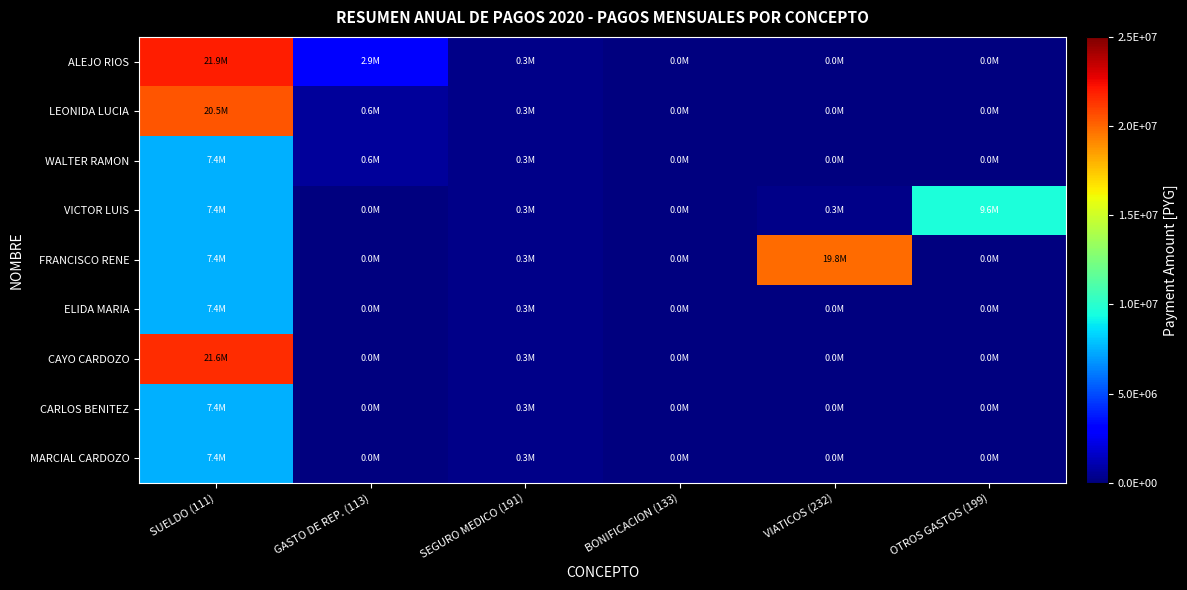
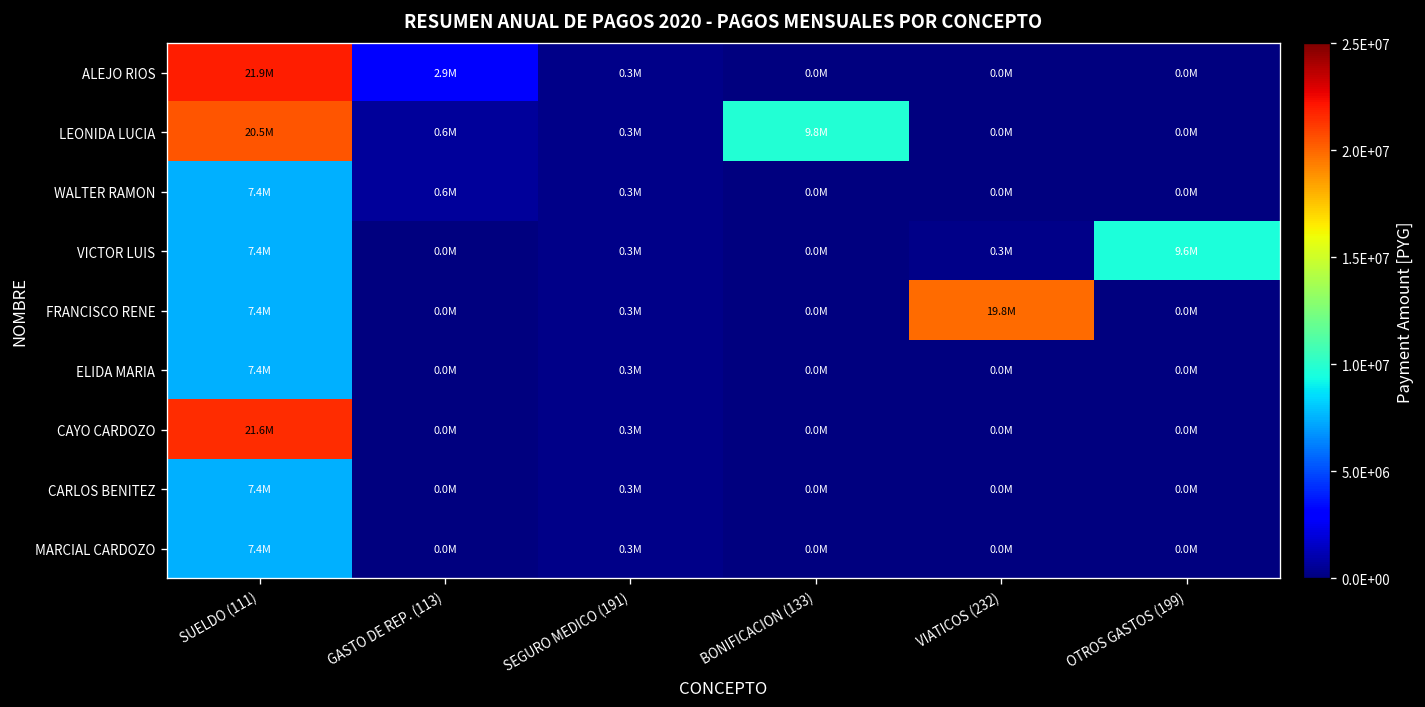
  {
    "ALEJO RIOS": {
      "SUELDO (111)": "21.9M",
      "GASTO DE REP. (113)": "2.9M",
      "SEGURO MEDICO (191)": "0.3M",
      "BONIFICACION (133)": "0.0M",
      "VIATICOS (232)": "0.0M",
      "OTROS GASTOS (199)": "0.0M"
    },
    "LEONIDA LUCIA": {
      "SUELDO (111)": "20.5M",
      "GASTO DE REP. (113)": "0.6M",
      "SEGURO MEDICO (191)": "0.3M",
-     "BONIFICACION (133)": "0.0M",
+     "BONIFICACION (133)": "9.8M",
      "VIATICOS (232)": "0.0M",
      "OTROS GASTOS (199)": "0.0M"
    },
    "WALTER RAMON": {
      "SUELDO (111)": "7.4M",
      "GASTO DE REP. (113)": "0.6M",
      "SEGURO MEDICO (191)": "0.3M",
      "BONIFICACION (133)": "0.0M",
      "VIATICOS (232)": "0.0M",
      "OTROS GASTOS (199)": "0.0M"
    },
    "VICTOR LUIS": {
      "SUELDO (111)": "7.4M",
      "GASTO DE REP. (113)": "0.0M",
      "SEGURO MEDICO (191)": "0.3M",
      "BONIFICACION (133)": "0.0M",
      "VIATICOS (232)": "0.3M",
      "OTROS GASTOS (199)": "9.6M"
    },
    "FRANCISCO RENE": {
      "SUELDO (111)": "7.4M",
      "GASTO DE REP. (113)": "0.0M",
      "SEGURO MEDICO (191)": "0.3M",
      "BONIFICACION (133)": "0.0M",
      "VIATICOS (232)": "19.8M",
      "OTROS GASTOS (199)": "0.0M"
    },
    "ELIDA MARIA": {
      "SUELDO (111)": "7.4M",
      "GASTO DE REP. (113)": "0.0M",
      "SEGURO MEDICO (191)": "0.3M",
      "BONIFICACION (133)": "0.0M",
      "VIATICOS (232)": "0.0M",
      "OTROS GASTOS (199)": "0.0M"
    },
    "CAYO CARDOZO": {
      "SUELDO (111)": "21.6M",
      "GASTO DE REP. (113)": "0.0M",
      "SEGURO MEDICO (191)": "0.3M",
      "BONIFICACION (133)": "0.0M",
      "VIATICOS (232)": "0.0M",
      "OTROS GASTOS (199)": "0.0M"
    },
    "CARLOS BENITEZ": {
      "SUELDO (111)": "7.4M",
      "GASTO DE REP. (113)": "0.0M",
      "SEGURO MEDICO (191)": "0.3M",
      "BONIFICACION (133)": "0.0M",
      "VIATICOS (232)": "0.0M",
      "OTROS GASTOS (199)": "0.0M"
    },
    "MARCIAL CARDOZO": {
      "SUELDO (111)": "7.4M",
      "GASTO DE REP. (113)": "0.0M",
      "SEGURO MEDICO (191)": "0.3M",
      "BONIFICACION (133)": "0.0M",
      "VIATICOS (232)": "0.0M",
      "OTROS GASTOS (199)": "0.0M"
    }
  }
